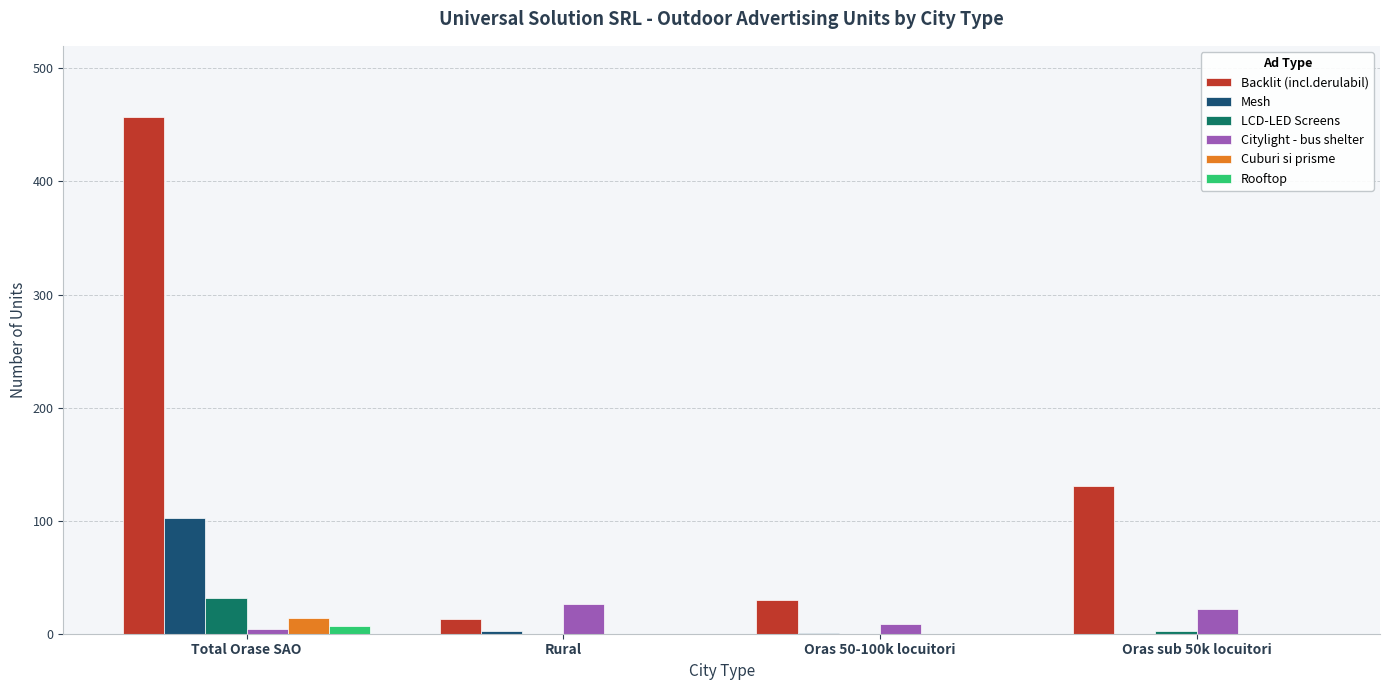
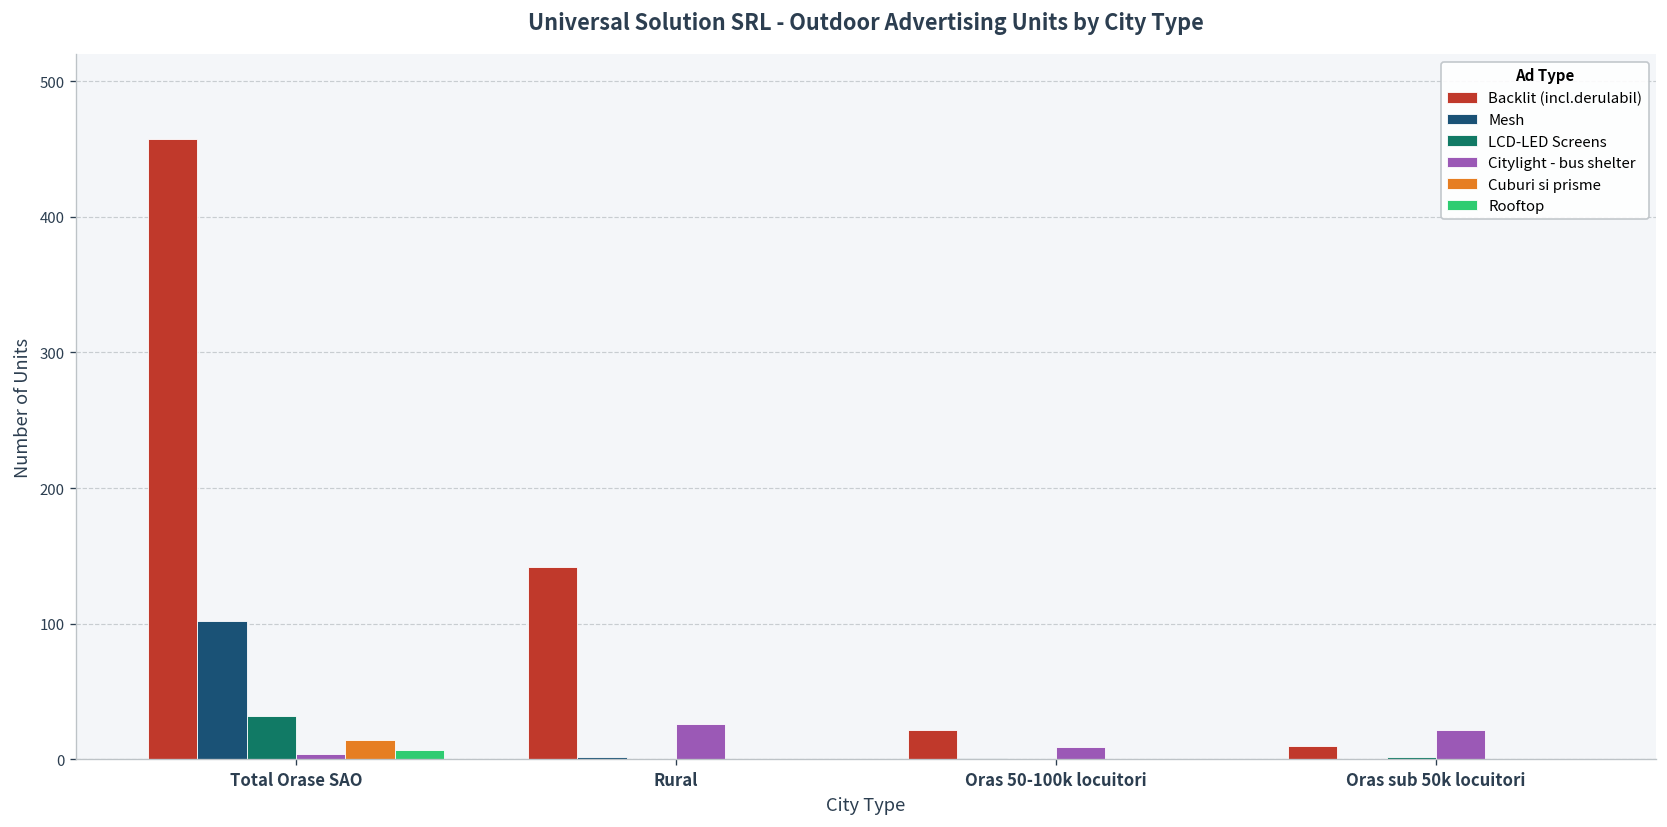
  {
    "Backlit (incl.derulabil)": {
      "Total Orase SAO": 457,
-     "Rural": 13,
-     "Oras 50-100k locuitori": 30,
-     "Oras sub 50k locuitori": 131
+     "Rural": 142,
+     "Oras 50-100k locuitori": 22,
+     "Oras sub 50k locuitori": 10
    },
    "Citylight - bus shelter": {
      "Total Orase SAO": 4,
      "Rural": 26,
      "Oras 50-100k locuitori": 9,
      "Oras sub 50k locuitori": 22
    },
    "Cuburi si prisme": {
      "Total Orase SAO": 14,
      "Rural": 0,
      "Oras 50-100k locuitori": 0,
      "Oras sub 50k locuitori": 0
    },
    "Rooftop": {
      "Total Orase SAO": 7,
      "Rural": 0,
      "Oras 50-100k locuitori": 0,
      "Oras sub 50k locuitori": 0
    }
  }
